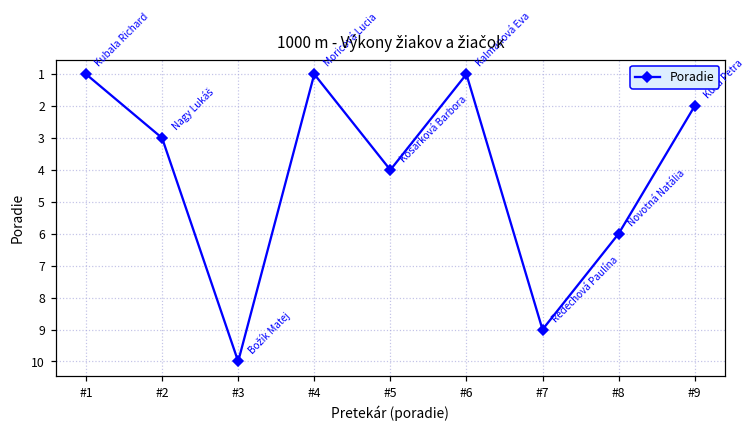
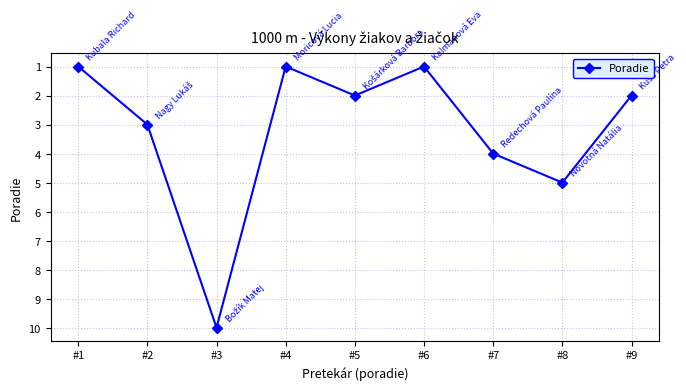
  {
    "#1": 1,
    "#2": 3,
    "#3": 10,
    "#4": 1,
-   "#5": 4,
+   "#5": 2,
    "#6": 1,
-   "#7": 9,
-   "#8": 6,
+   "#7": 4,
+   "#8": 5,
    "#9": 2
  }
